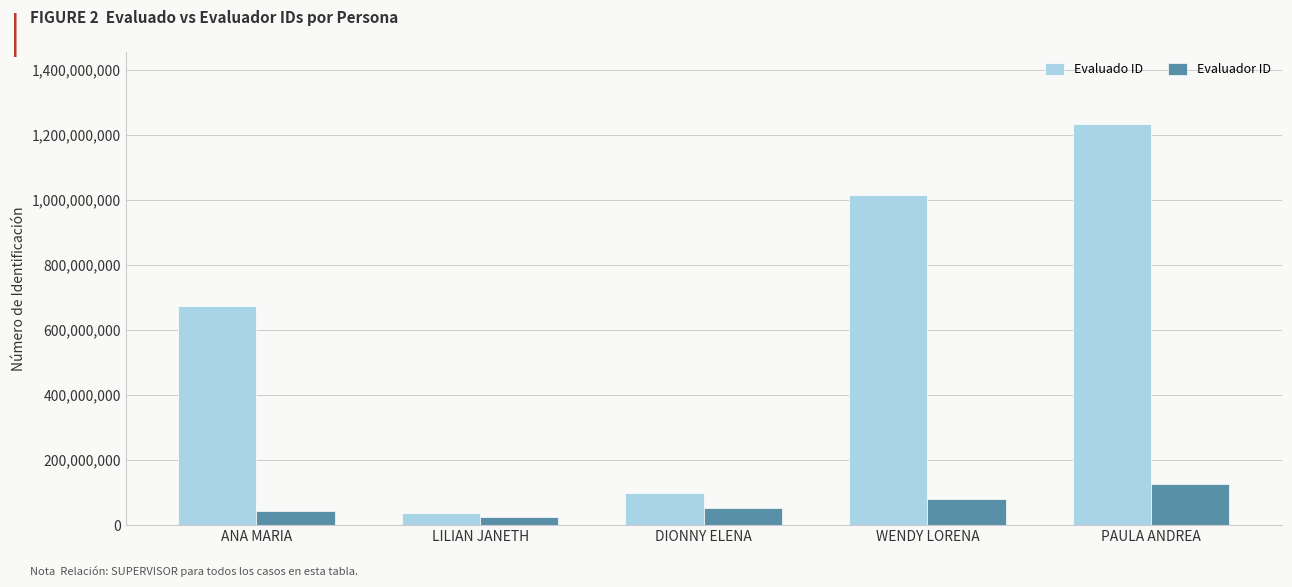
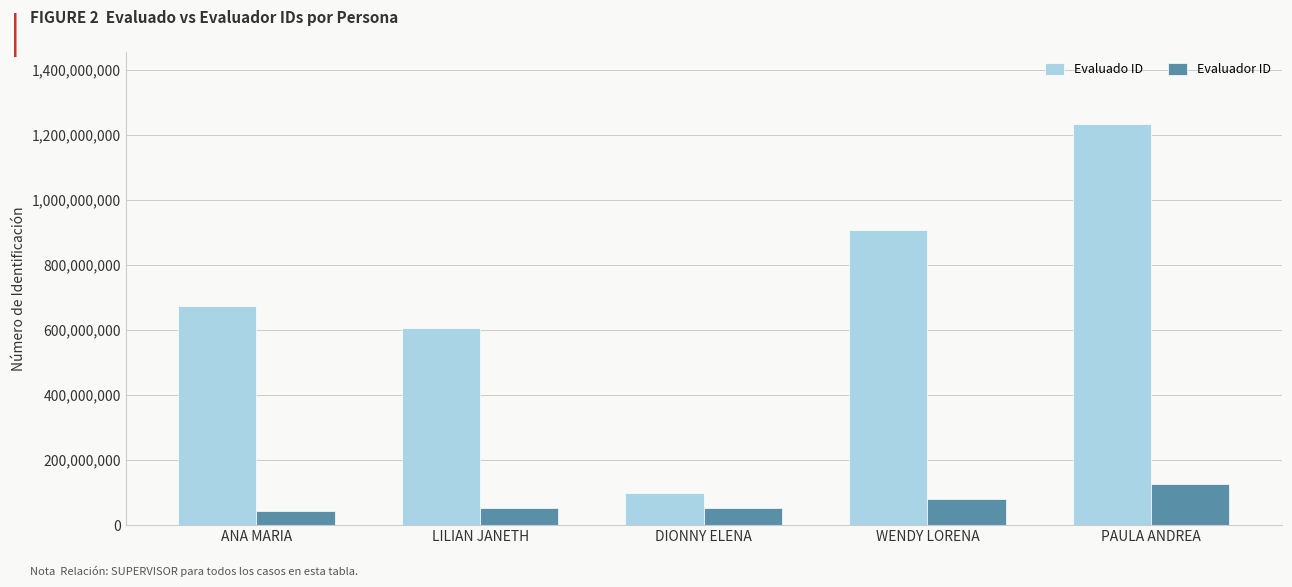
  {
    "Evaluado ID": {
      "ANA MARIA": "670,000,000",
-     "LILIAN JANETH": "40,000,000",
+     "LILIAN JANETH": "610,000,000",
      "DIONNY ELENA": "100,000,000",
-     "WENDY LORENA": "1,010,000,000",
+     "WENDY LORENA": "910,000,000",
      "PAULA ANDREA": "1,230,000,000"
    },
    "Evaluador ID": {
      "ANA MARIA": "40,000,000",
-     "LILIAN JANETH": "30,000,000",
+     "LILIAN JANETH": "50,000,000",
      "DIONNY ELENA": "50,000,000",
      "WENDY LORENA": "80,000,000",
      "PAULA ANDREA": "130,000,000"
    }
  }
